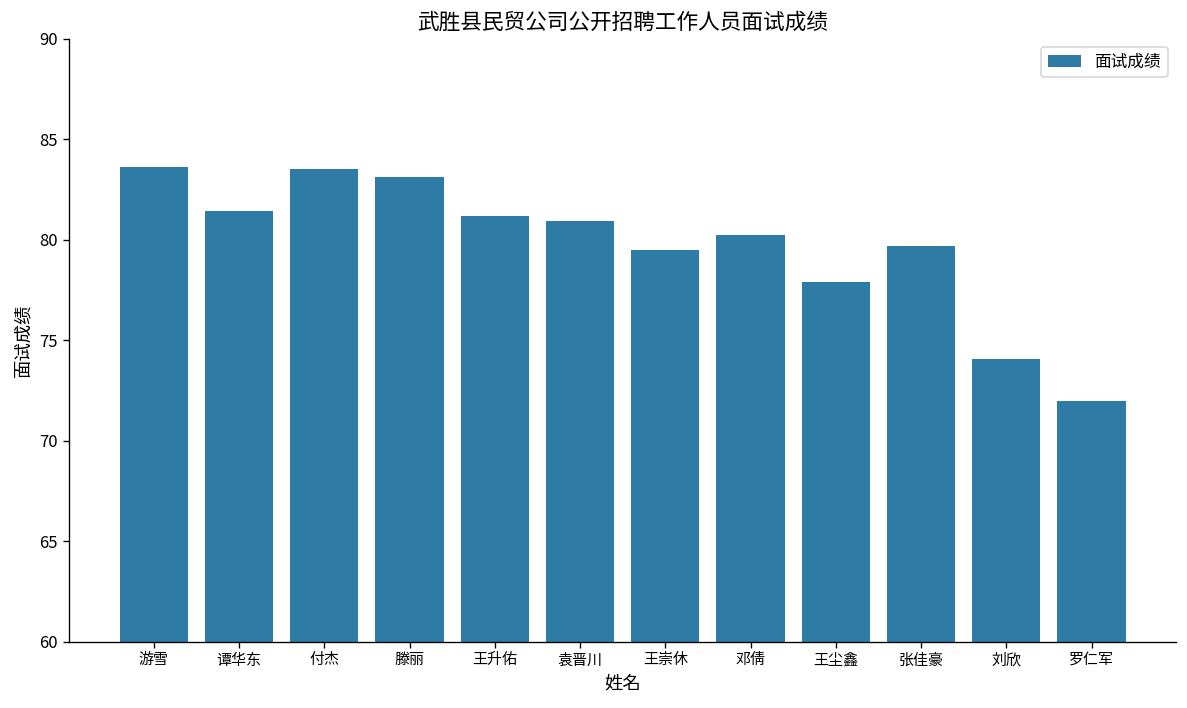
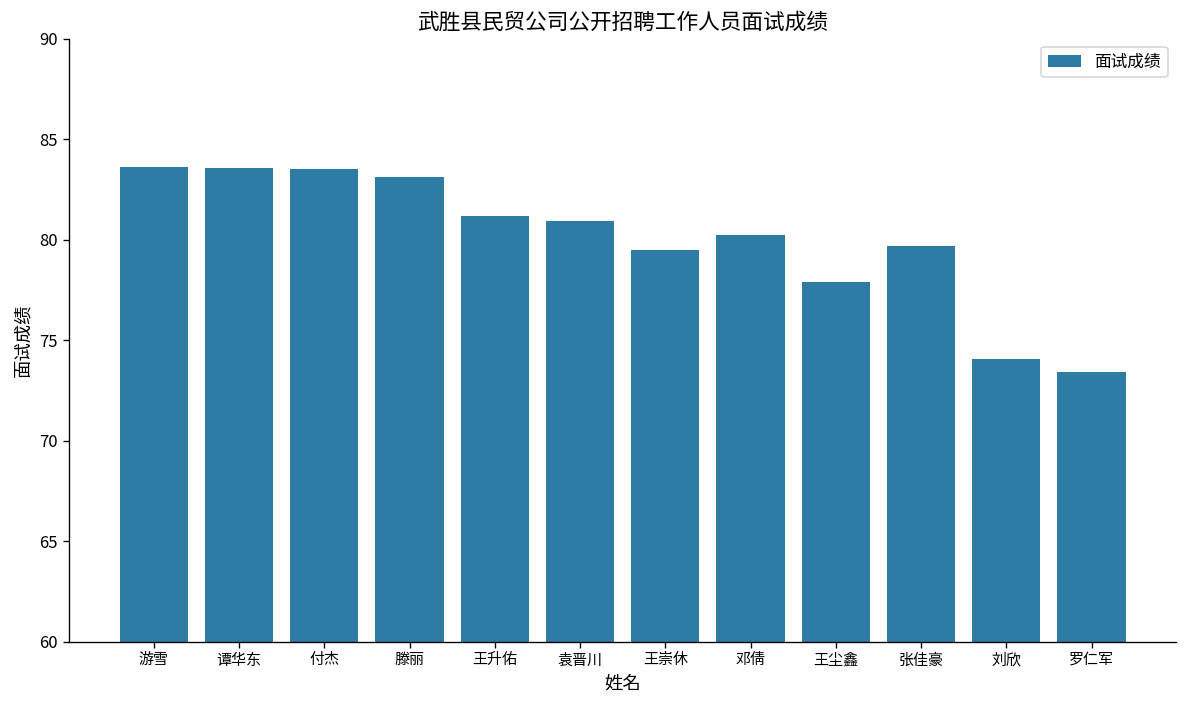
  {
    "游雪": 83.6,
-   "谭华东": 81.5,
+   "谭华东": 83.6,
    "付杰": 83.5,
    "滕丽": 83.1,
    "王升佑": 81.2,
    "袁晋川": 80.9,
    "王崇休": 79.5,
    "邓倩": 80.2,
    "王尘鑫": 77.9,
    "张佳豪": 79.7,
    "刘欣": 74.1,
-   "罗仁军": 72.0
+   "罗仁军": 73.4
  }
